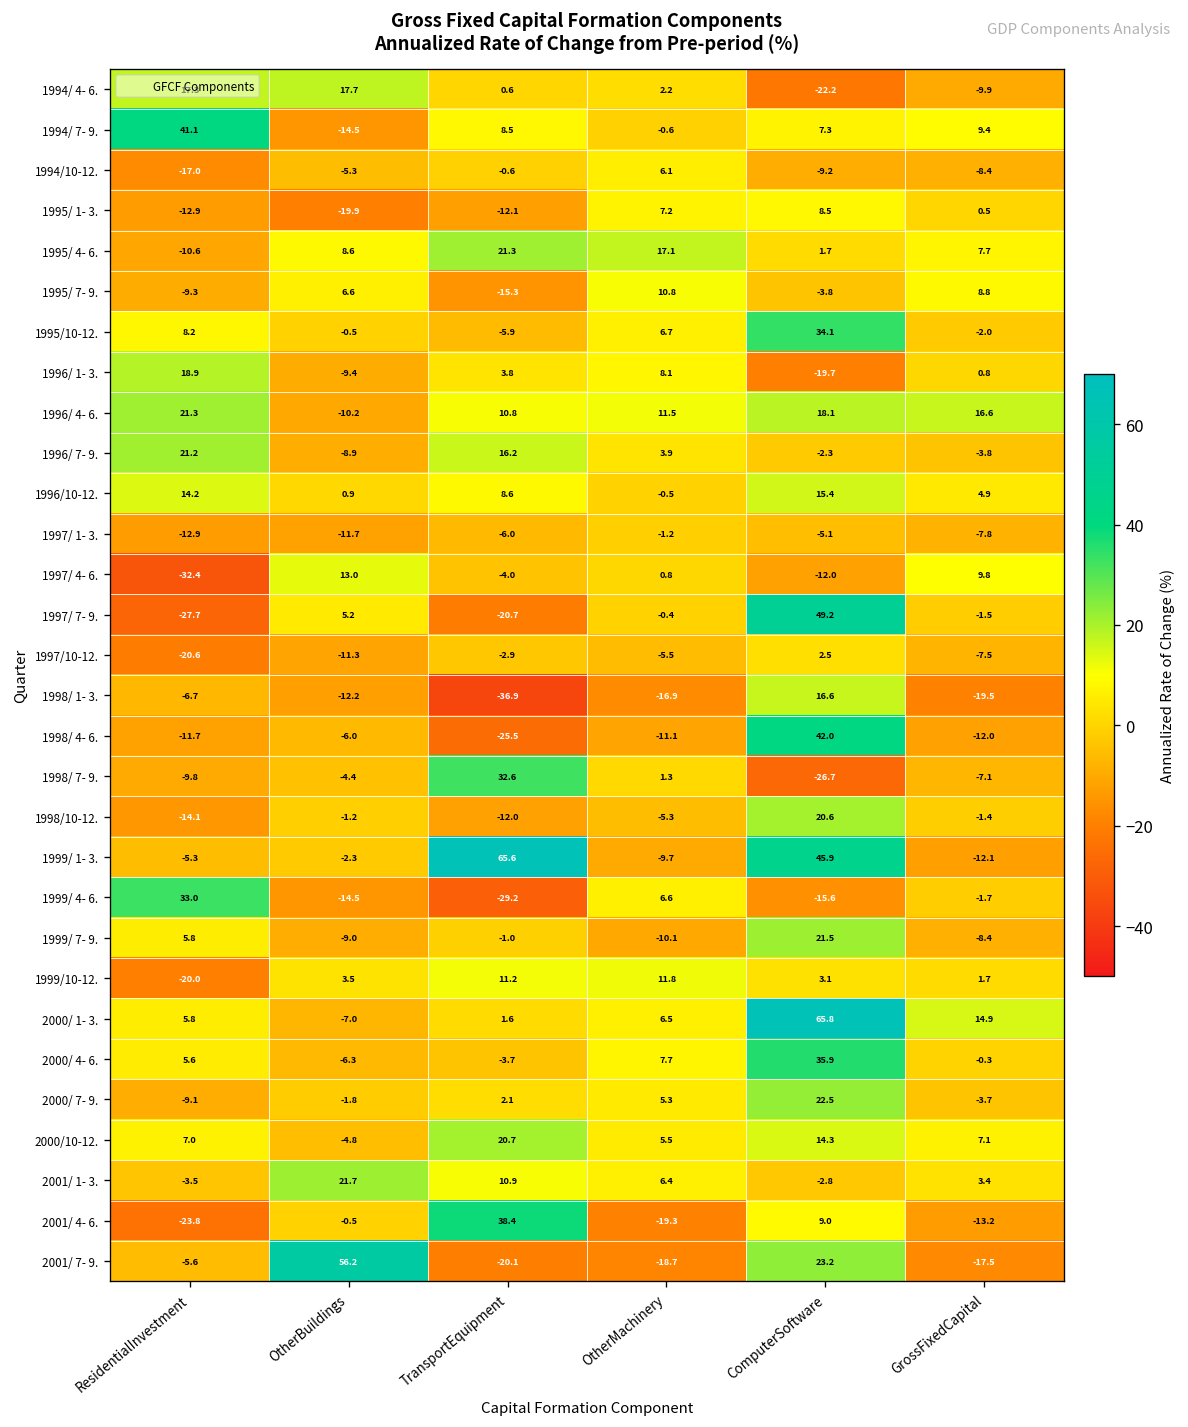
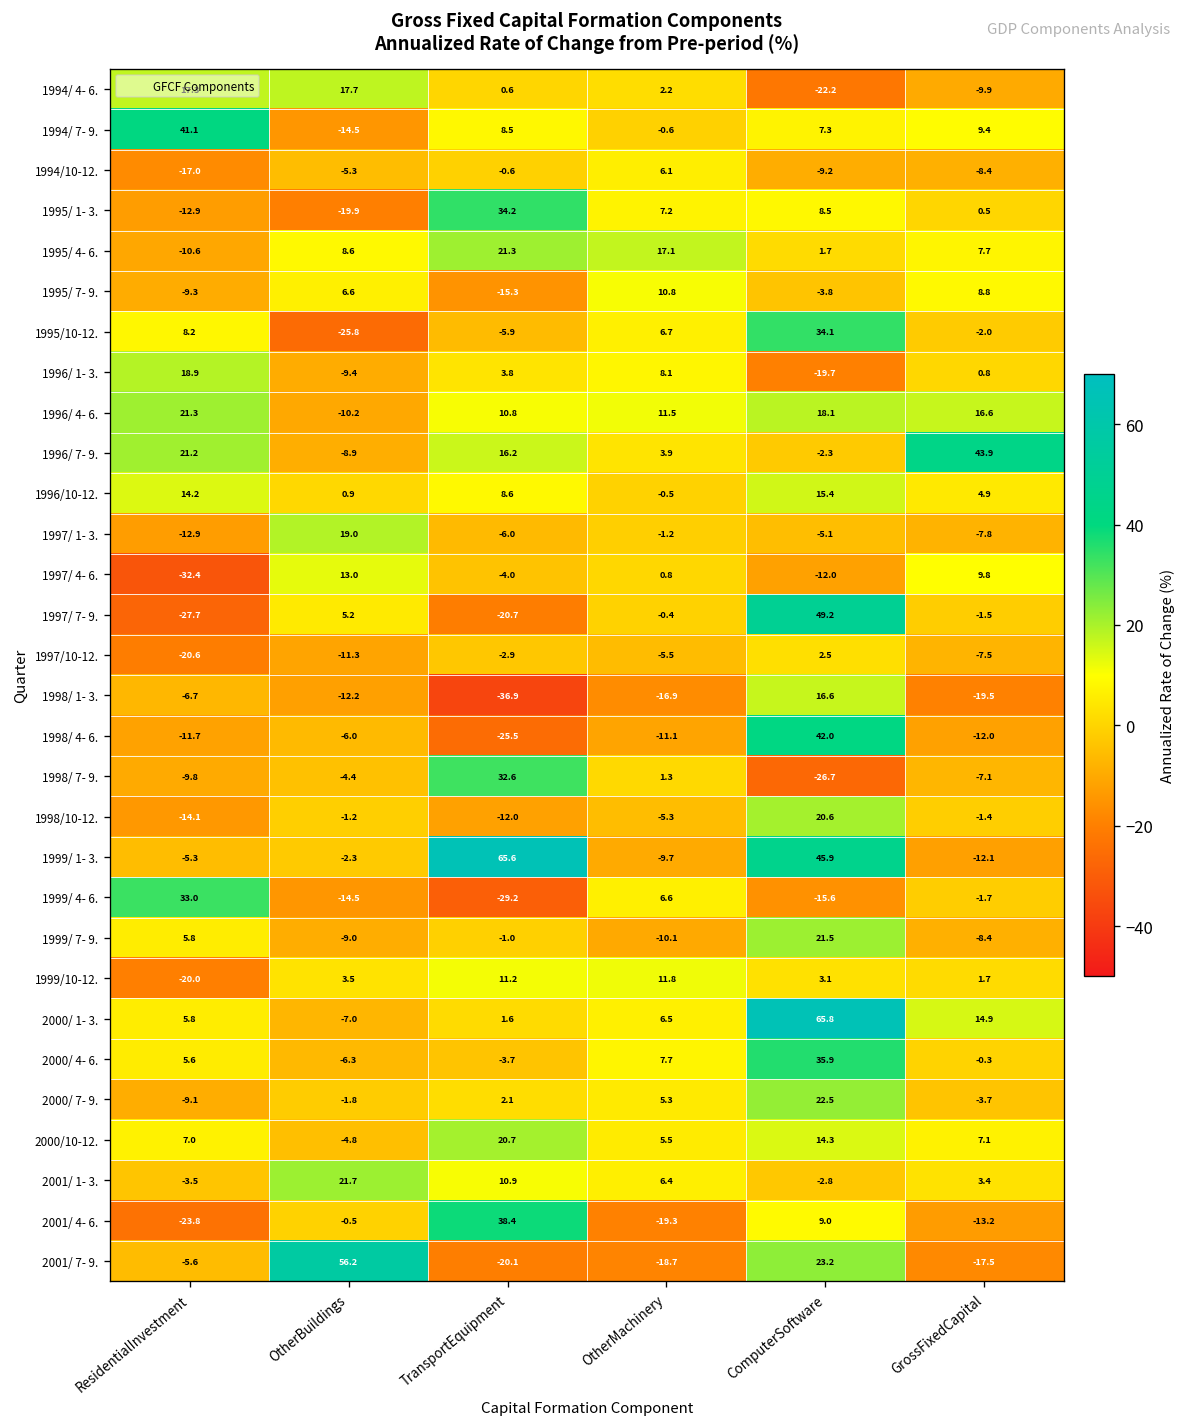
  {
    "1994/ 4- 6.": {
      "OtherBuildings": 17.7,
      "TransportEquipment": 0.6,
      "OtherMachinery": 2.2,
      "ComputerSoftware": -22.2,
      "GrossFixedCapital": -9.9
    },
    "1994/ 7- 9.": {
      "ResidentialInvestment": 41.1,
      "OtherBuildings": -14.5,
      "TransportEquipment": 8.5,
      "OtherMachinery": -0.6,
      "ComputerSoftware": 7.3,
      "GrossFixedCapital": 9.4
    },
    "1994/10-12.": {
      "ResidentialInvestment": -17.0,
      "OtherBuildings": -5.3,
      "TransportEquipment": -0.6,
      "OtherMachinery": 6.1,
      "ComputerSoftware": -9.2,
      "GrossFixedCapital": -8.4
    },
    "1995/ 1- 3.": {
      "ResidentialInvestment": -12.9,
      "OtherBuildings": -19.9,
-     "TransportEquipment": -12.1,
+     "TransportEquipment": 34.2,
      "OtherMachinery": 7.2,
      "ComputerSoftware": 8.5,
      "GrossFixedCapital": 0.5
    },
    "1995/ 4- 6.": {
      "ResidentialInvestment": -10.6,
      "OtherBuildings": 8.6,
      "TransportEquipment": 21.3,
      "OtherMachinery": 17.1,
      "ComputerSoftware": 1.7,
      "GrossFixedCapital": 7.7
    },
    "1995/ 7- 9.": {
      "ResidentialInvestment": -9.3,
      "OtherBuildings": 6.6,
      "TransportEquipment": -15.3,
      "OtherMachinery": 10.8,
      "ComputerSoftware": -3.8,
      "GrossFixedCapital": 8.8
    },
    "1995/10-12.": {
      "ResidentialInvestment": 8.2,
-     "OtherBuildings": -0.5,
+     "OtherBuildings": -25.8,
      "TransportEquipment": -5.9,
      "OtherMachinery": 6.7,
      "ComputerSoftware": 34.1,
      "GrossFixedCapital": -2.0
    },
    "1996/ 1- 3.": {
      "ResidentialInvestment": 18.9,
      "OtherBuildings": -9.4,
      "TransportEquipment": 3.8,
      "OtherMachinery": 8.1,
      "ComputerSoftware": -19.7,
      "GrossFixedCapital": 0.8
    },
    "1996/ 4- 6.": {
      "ResidentialInvestment": 21.3,
      "OtherBuildings": -10.2,
      "TransportEquipment": 10.8,
      "OtherMachinery": 11.5,
      "ComputerSoftware": 18.1,
      "GrossFixedCapital": 16.6
    },
    "1996/ 7- 9.": {
      "ResidentialInvestment": 21.2,
      "OtherBuildings": -8.9,
      "TransportEquipment": 16.2,
      "OtherMachinery": 3.9,
      "ComputerSoftware": -2.3,
-     "GrossFixedCapital": -3.8
+     "GrossFixedCapital": 43.9
    },
    "1996/10-12.": {
      "ResidentialInvestment": 14.2,
      "OtherBuildings": 0.9,
      "TransportEquipment": 8.6,
      "OtherMachinery": -0.5,
      "ComputerSoftware": 15.4,
      "GrossFixedCapital": 4.9
    },
    "1997/ 1- 3.": {
      "ResidentialInvestment": -12.9,
-     "OtherBuildings": -11.7,
+     "OtherBuildings": 19.0,
      "TransportEquipment": -6.0,
      "OtherMachinery": -1.2,
      "ComputerSoftware": -5.1,
      "GrossFixedCapital": -7.8
    },
    "1997/ 4- 6.": {
      "ResidentialInvestment": -32.4,
      "OtherBuildings": 13.0,
      "TransportEquipment": -4.0,
      "OtherMachinery": 0.8,
      "ComputerSoftware": -12.0,
      "GrossFixedCapital": 9.8
    },
    "1997/ 7- 9.": {
      "ResidentialInvestment": -27.7,
      "OtherBuildings": 5.2,
      "TransportEquipment": -20.7,
      "OtherMachinery": -0.4,
      "ComputerSoftware": 49.2,
      "GrossFixedCapital": -1.5
    },
    "1997/10-12.": {
      "ResidentialInvestment": -20.6,
      "OtherBuildings": -11.3,
      "TransportEquipment": -2.9,
      "OtherMachinery": -5.5,
      "ComputerSoftware": 2.5,
      "GrossFixedCapital": -7.5
    },
    "1998/ 1- 3.": {
      "ResidentialInvestment": -6.7,
      "OtherBuildings": -12.2,
      "TransportEquipment": -36.9,
      "OtherMachinery": -16.9,
      "ComputerSoftware": 16.6,
      "GrossFixedCapital": -19.5
    },
    "1998/ 4- 6.": {
      "ResidentialInvestment": -11.7,
      "OtherBuildings": -6.0,
      "TransportEquipment": -25.5,
      "OtherMachinery": -11.1,
      "ComputerSoftware": 42.0,
      "GrossFixedCapital": -12.0
    },
    "1998/ 7- 9.": {
      "ResidentialInvestment": -9.8,
      "OtherBuildings": -4.4,
      "TransportEquipment": 32.6,
      "OtherMachinery": 1.3,
      "ComputerSoftware": -26.7,
      "GrossFixedCapital": -7.1
    },
    "1998/10-12.": {
      "ResidentialInvestment": -14.1,
      "OtherBuildings": -1.2,
      "TransportEquipment": -12.0,
      "OtherMachinery": -5.3,
      "ComputerSoftware": 20.6,
      "GrossFixedCapital": -1.4
    },
    "1999/ 1- 3.": {
      "ResidentialInvestment": -5.3,
      "OtherBuildings": -2.3,
      "TransportEquipment": 65.6,
      "OtherMachinery": -9.7,
      "ComputerSoftware": 45.9,
      "GrossFixedCapital": -12.1
    },
    "1999/ 4- 6.": {
      "ResidentialInvestment": 33.0,
      "OtherBuildings": -14.5,
      "TransportEquipment": -29.2,
      "OtherMachinery": 6.6,
      "ComputerSoftware": -15.6,
      "GrossFixedCapital": -1.7
    },
    "1999/ 7- 9.": {
      "ResidentialInvestment": 5.8,
      "OtherBuildings": -9.0,
      "TransportEquipment": -1.0,
      "OtherMachinery": -10.1,
      "ComputerSoftware": 21.5,
      "GrossFixedCapital": -8.4
    },
    "1999/10-12.": {
      "ResidentialInvestment": -20.0,
      "OtherBuildings": 3.5,
      "TransportEquipment": 11.2,
      "OtherMachinery": 11.8,
      "ComputerSoftware": 3.1,
      "GrossFixedCapital": 1.7
    },
    "2000/ 1- 3.": {
      "ResidentialInvestment": 5.8,
      "OtherBuildings": -7.0,
      "TransportEquipment": 1.6,
      "OtherMachinery": 6.5,
      "ComputerSoftware": 65.8,
      "GrossFixedCapital": 14.9
    },
    "2000/ 4- 6.": {
      "ResidentialInvestment": 5.6,
      "OtherBuildings": -6.3,
      "TransportEquipment": -3.7,
      "OtherMachinery": 7.7,
      "ComputerSoftware": 35.9,
      "GrossFixedCapital": -0.3
    },
    "2000/ 7- 9.": {
      "ResidentialInvestment": -9.1,
      "OtherBuildings": -1.8,
      "TransportEquipment": 2.1,
      "OtherMachinery": 5.3,
      "ComputerSoftware": 22.5,
      "GrossFixedCapital": -3.7
    },
    "2000/10-12.": {
      "ResidentialInvestment": 7.0,
      "OtherBuildings": -4.8,
      "TransportEquipment": 20.7,
      "OtherMachinery": 5.5,
      "ComputerSoftware": 14.3,
      "GrossFixedCapital": 7.1
    },
    "2001/ 1- 3.": {
      "ResidentialInvestment": -3.5,
      "OtherBuildings": 21.7,
      "TransportEquipment": 10.9,
      "OtherMachinery": 6.4,
      "ComputerSoftware": -2.8,
      "GrossFixedCapital": 3.4
    },
    "2001/ 4- 6.": {
      "ResidentialInvestment": -23.8,
      "OtherBuildings": -0.5,
      "TransportEquipment": 38.4,
      "OtherMachinery": -19.3,
      "ComputerSoftware": 9.0,
      "GrossFixedCapital": -13.2
    },
    "2001/ 7- 9.": {
      "ResidentialInvestment": -5.6,
      "OtherBuildings": 56.2,
      "TransportEquipment": -20.1,
      "OtherMachinery": -18.7,
      "ComputerSoftware": 23.2,
      "GrossFixedCapital": -17.5
    }
  }
